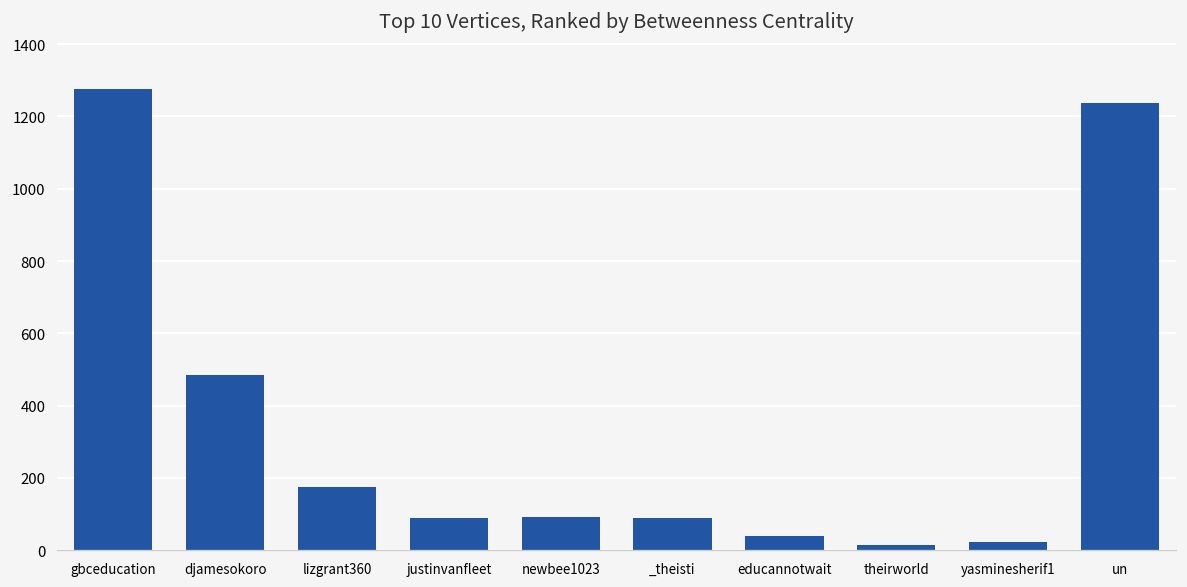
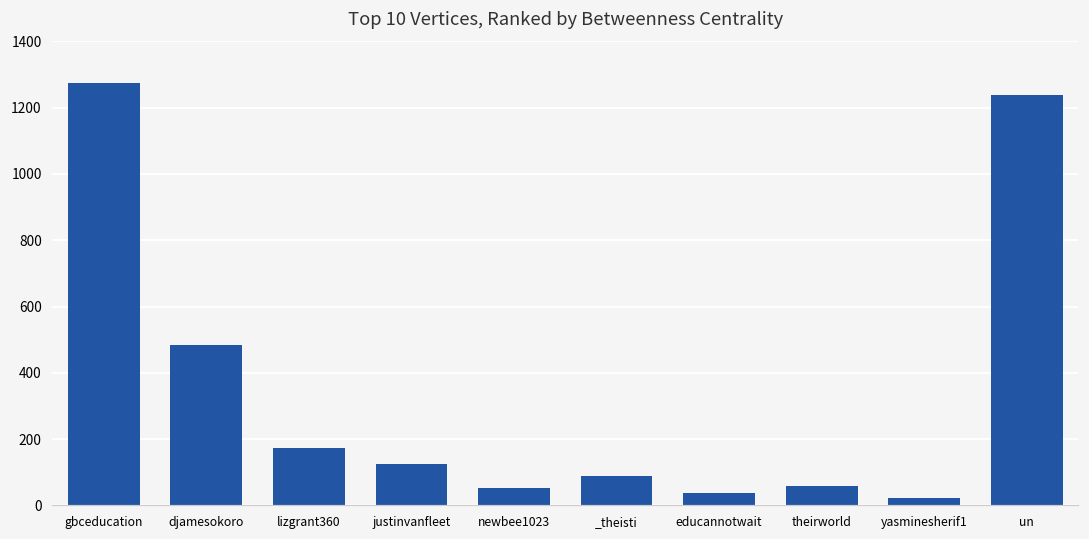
  {
    "gbceducation": 1280,
    "djamesokoro": 480,
    "lizgrant360": 170,
-   "justinvanfleet": 90,
-   "newbee1023": 90,
+   "justinvanfleet": 120,
+   "newbee1023": 50,
    "_theisti": 90,
    "educannotwait": 40,
-   "theirworld": 10,
+   "theirworld": 60,
    "yasminesherif1": 20,
    "un": 1240
  }
